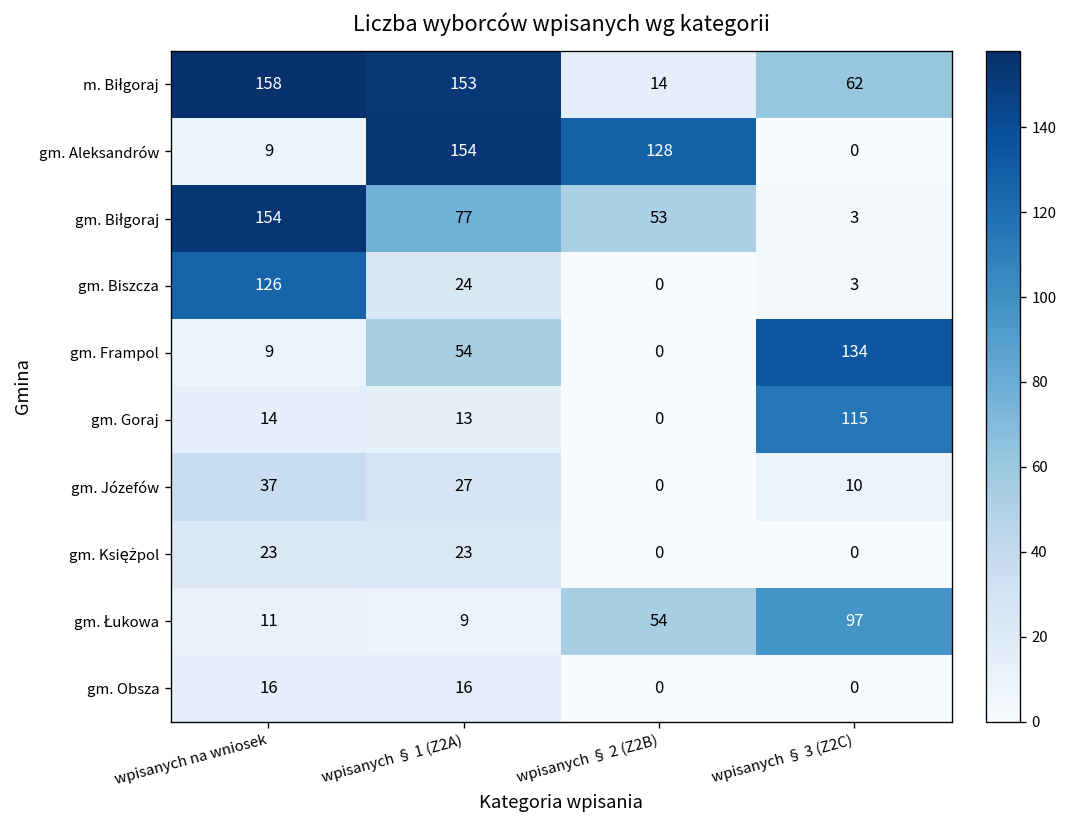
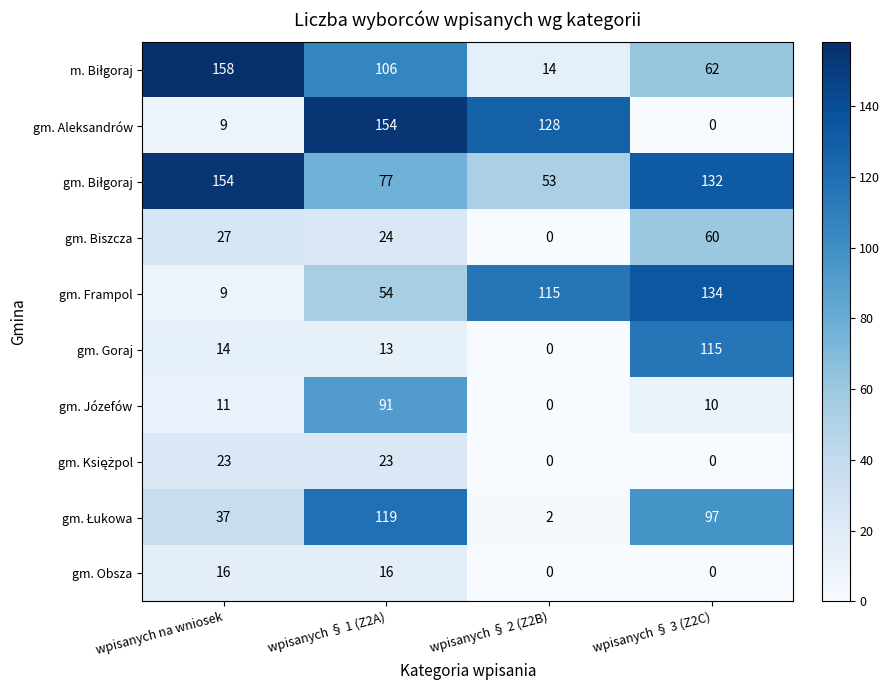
  {
    "m. Biłgoraj": {
      "wpisanych na wniosek": 158,
-     "wpisanych § 1 (Z2A)": 153,
+     "wpisanych § 1 (Z2A)": 106,
      "wpisanych § 2 (Z2B)": 14,
      "wpisanych § 3 (Z2C)": 62
    },
    "gm. Aleksandrów": {
      "wpisanych na wniosek": 9,
      "wpisanych § 1 (Z2A)": 154,
      "wpisanych § 2 (Z2B)": 128,
      "wpisanych § 3 (Z2C)": 0
    },
    "gm. Biłgoraj": {
      "wpisanych na wniosek": 154,
      "wpisanych § 1 (Z2A)": 77,
      "wpisanych § 2 (Z2B)": 53,
-     "wpisanych § 3 (Z2C)": 3
+     "wpisanych § 3 (Z2C)": 132
    },
    "gm. Biszcza": {
-     "wpisanych na wniosek": 126,
+     "wpisanych na wniosek": 27,
      "wpisanych § 1 (Z2A)": 24,
      "wpisanych § 2 (Z2B)": 0,
-     "wpisanych § 3 (Z2C)": 3
+     "wpisanych § 3 (Z2C)": 60
    },
    "gm. Frampol": {
      "wpisanych na wniosek": 9,
      "wpisanych § 1 (Z2A)": 54,
-     "wpisanych § 2 (Z2B)": 0,
+     "wpisanych § 2 (Z2B)": 115,
      "wpisanych § 3 (Z2C)": 134
    },
    "gm. Goraj": {
      "wpisanych na wniosek": 14,
      "wpisanych § 1 (Z2A)": 13,
      "wpisanych § 2 (Z2B)": 0,
      "wpisanych § 3 (Z2C)": 115
    },
    "gm. Józefów": {
-     "wpisanych na wniosek": 37,
-     "wpisanych § 1 (Z2A)": 27,
+     "wpisanych na wniosek": 11,
+     "wpisanych § 1 (Z2A)": 91,
      "wpisanych § 2 (Z2B)": 0,
      "wpisanych § 3 (Z2C)": 10
    },
    "gm. Księżpol": {
      "wpisanych na wniosek": 23,
      "wpisanych § 1 (Z2A)": 23,
      "wpisanych § 2 (Z2B)": 0,
      "wpisanych § 3 (Z2C)": 0
    },
    "gm. Łukowa": {
-     "wpisanych na wniosek": 11,
-     "wpisanych § 1 (Z2A)": 9,
-     "wpisanych § 2 (Z2B)": 54,
+     "wpisanych na wniosek": 37,
+     "wpisanych § 1 (Z2A)": 119,
+     "wpisanych § 2 (Z2B)": 2,
      "wpisanych § 3 (Z2C)": 97
    },
    "gm. Obsza": {
      "wpisanych na wniosek": 16,
      "wpisanych § 1 (Z2A)": 16,
      "wpisanych § 2 (Z2B)": 0,
      "wpisanych § 3 (Z2C)": 0
    }
  }
